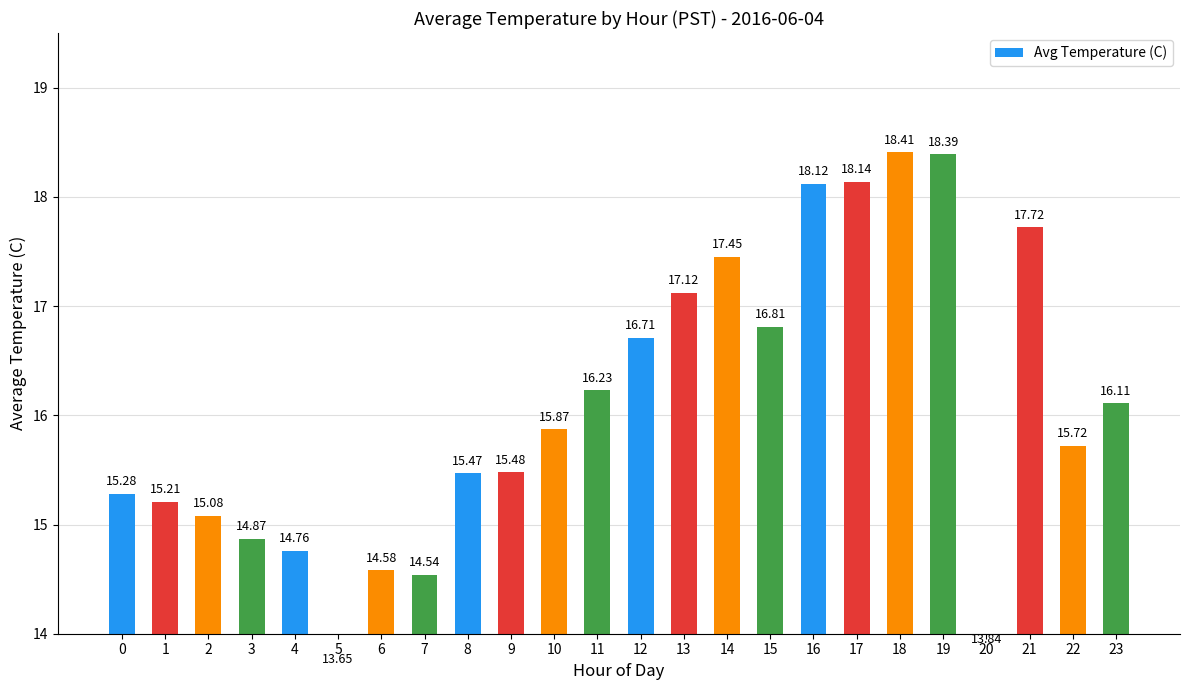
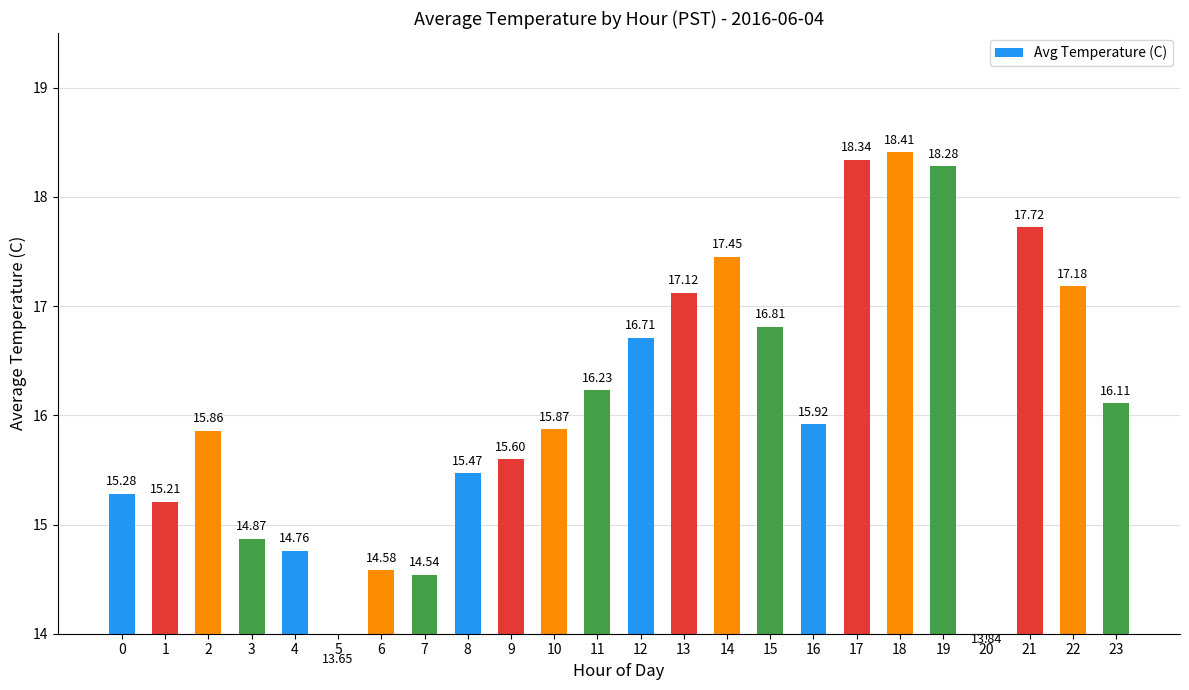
  {
    "0": 15.28,
    "1": 15.21,
-   "2": 15.08,
+   "2": 15.86,
    "3": 14.87,
    "4": 14.76,
    "6": 14.58,
    "7": 14.54,
    "8": 15.47,
-   "9": 15.48,
+   "9": 15.60,
    "10": 15.87,
    "11": 16.23,
    "12": 16.71,
    "13": 17.12,
    "14": 17.45,
    "15": 16.81,
-   "16": 18.12,
-   "17": 18.14,
+   "16": 15.92,
+   "17": 18.34,
    "18": 18.41,
-   "19": 18.39,
+   "19": 18.28,
    "21": 17.72,
-   "22": 15.72,
+   "22": 17.18,
    "23": 16.11
  }
